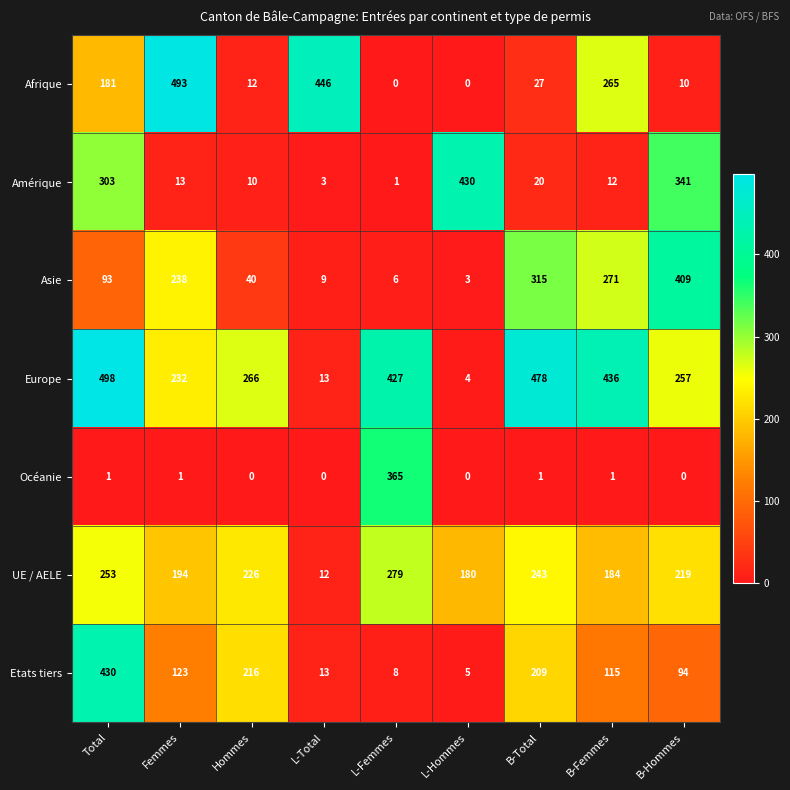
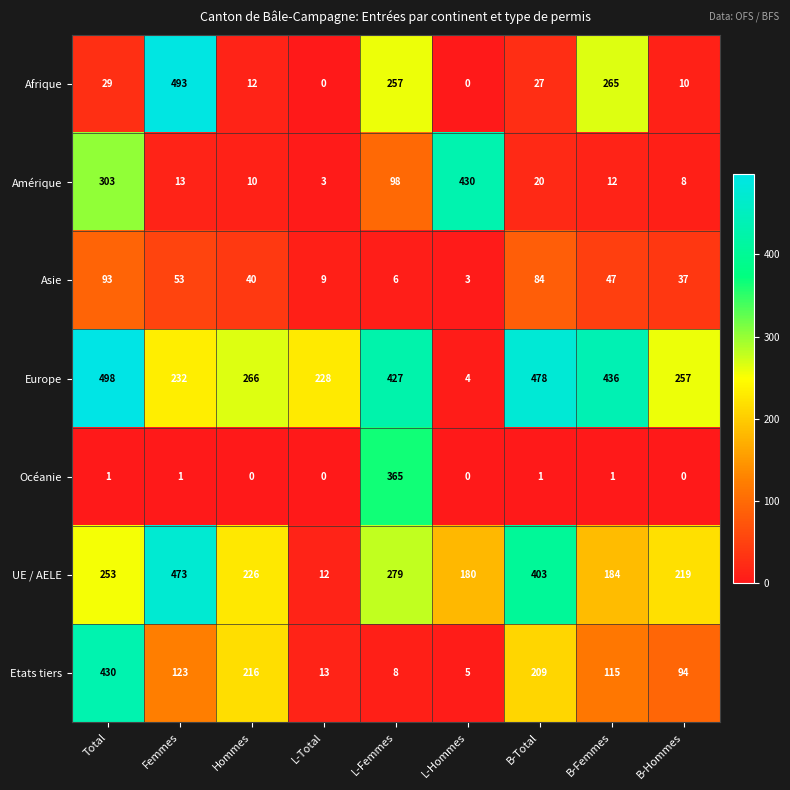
  {
    "Afrique": {
-     "Total": 181,
+     "Total": 29,
      "Femmes": 493,
      "Hommes": 12,
-     "L-Total": 446,
-     "L-Femmes": 0,
+     "L-Total": 0,
+     "L-Femmes": 257,
      "L-Hommes": 0,
      "B-Total": 27,
      "B-Femmes": 265,
      "B-Hommes": 10
    },
    "Amérique": {
      "Total": 303,
      "Femmes": 13,
      "Hommes": 10,
      "L-Total": 3,
-     "L-Femmes": 1,
+     "L-Femmes": 98,
      "L-Hommes": 430,
      "B-Total": 20,
      "B-Femmes": 12,
-     "B-Hommes": 341
+     "B-Hommes": 8
    },
    "Asie": {
      "Total": 93,
-     "Femmes": 238,
+     "Femmes": 53,
      "Hommes": 40,
      "L-Total": 9,
      "L-Femmes": 6,
      "L-Hommes": 3,
-     "B-Total": 315,
-     "B-Femmes": 271,
-     "B-Hommes": 409
+     "B-Total": 84,
+     "B-Femmes": 47,
+     "B-Hommes": 37
    },
    "Europe": {
      "Total": 498,
      "Femmes": 232,
      "Hommes": 266,
-     "L-Total": 13,
+     "L-Total": 228,
      "L-Femmes": 427,
      "L-Hommes": 4,
      "B-Total": 478,
      "B-Femmes": 436,
      "B-Hommes": 257
    },
    "Océanie": {
      "Total": 1,
      "Femmes": 1,
      "Hommes": 0,
      "L-Total": 0,
      "L-Femmes": 365,
      "L-Hommes": 0,
      "B-Total": 1,
      "B-Femmes": 1,
      "B-Hommes": 0
    },
    "UE / AELE": {
      "Total": 253,
-     "Femmes": 194,
+     "Femmes": 473,
      "Hommes": 226,
      "L-Total": 12,
      "L-Femmes": 279,
      "L-Hommes": 180,
-     "B-Total": 243,
+     "B-Total": 403,
      "B-Femmes": 184,
      "B-Hommes": 219
    },
    "Etats tiers": {
      "Total": 430,
      "Femmes": 123,
      "Hommes": 216,
      "L-Total": 13,
      "L-Femmes": 8,
      "L-Hommes": 5,
      "B-Total": 209,
      "B-Femmes": 115,
      "B-Hommes": 94
    }
  }
